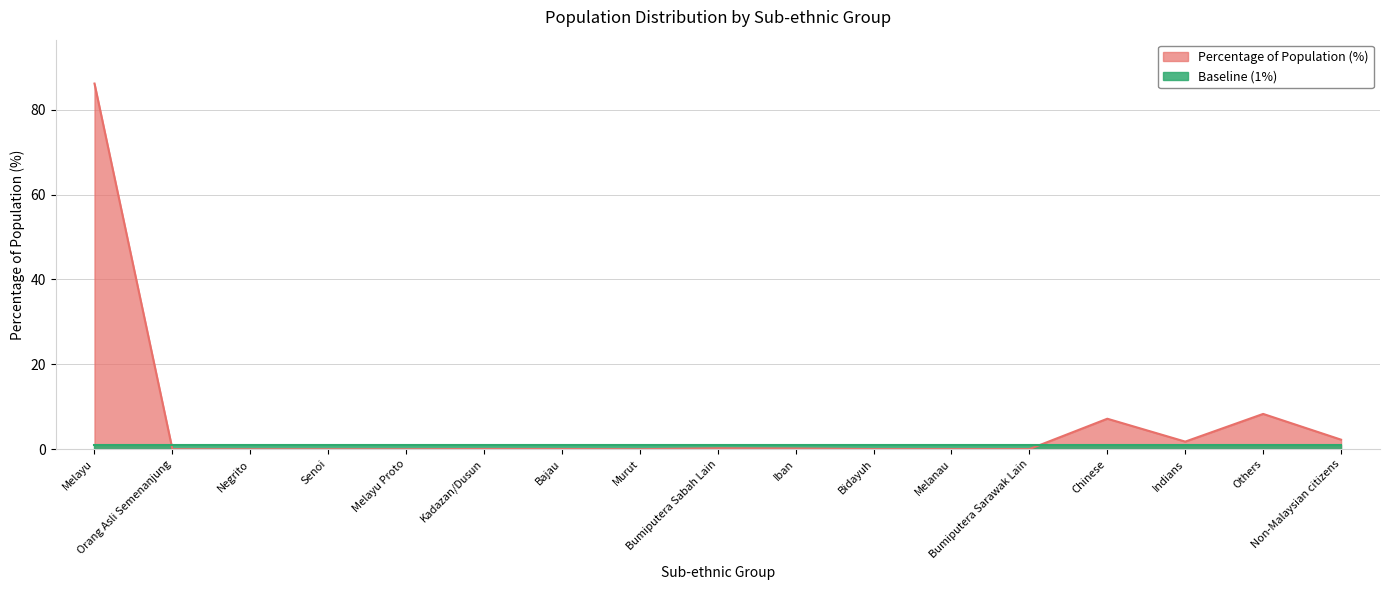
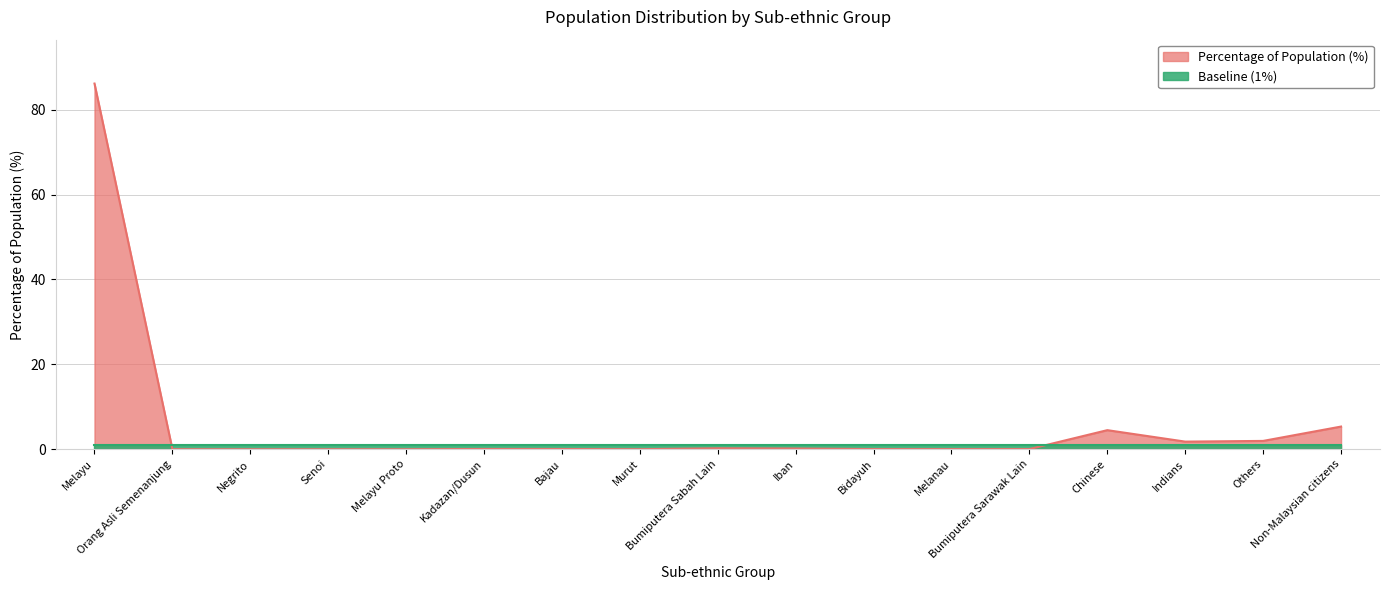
  {
    "Percentage of Population (%)": {
      "Melayu": 86,
      "Orang Asli Semenanjung": 0,
      "Negrito": 0,
      "Senoi": 0,
      "Melayu Proto": 0,
      "Kadazan/Dusun": 0,
      "Bajau": 0,
      "Murut": 0,
      "Bumiputera Sabah Lain": 0,
      "Iban": 0,
      "Bidayuh": 0,
      "Melanau": 0,
      "Bumiputera Sarawak Lain": 0,
-     "Chinese": 7,
+     "Chinese": 4,
      "Indians": 2,
-     "Others": 8,
-     "Non-Malaysian citizens": 2
+     "Others": 2,
+     "Non-Malaysian citizens": 5
    },
    "Baseline (1%)": {
      "Melayu": 1,
      "Orang Asli Semenanjung": 1,
      "Negrito": 1,
      "Senoi": 1,
      "Melayu Proto": 1,
      "Kadazan/Dusun": 1,
      "Bajau": 1,
      "Murut": 1,
      "Bumiputera Sabah Lain": 1,
      "Iban": 1,
      "Bidayuh": 1,
      "Melanau": 1,
      "Bumiputera Sarawak Lain": 1,
      "Chinese": 1,
      "Indians": 1,
      "Others": 1,
      "Non-Malaysian citizens": 1
    }
  }
